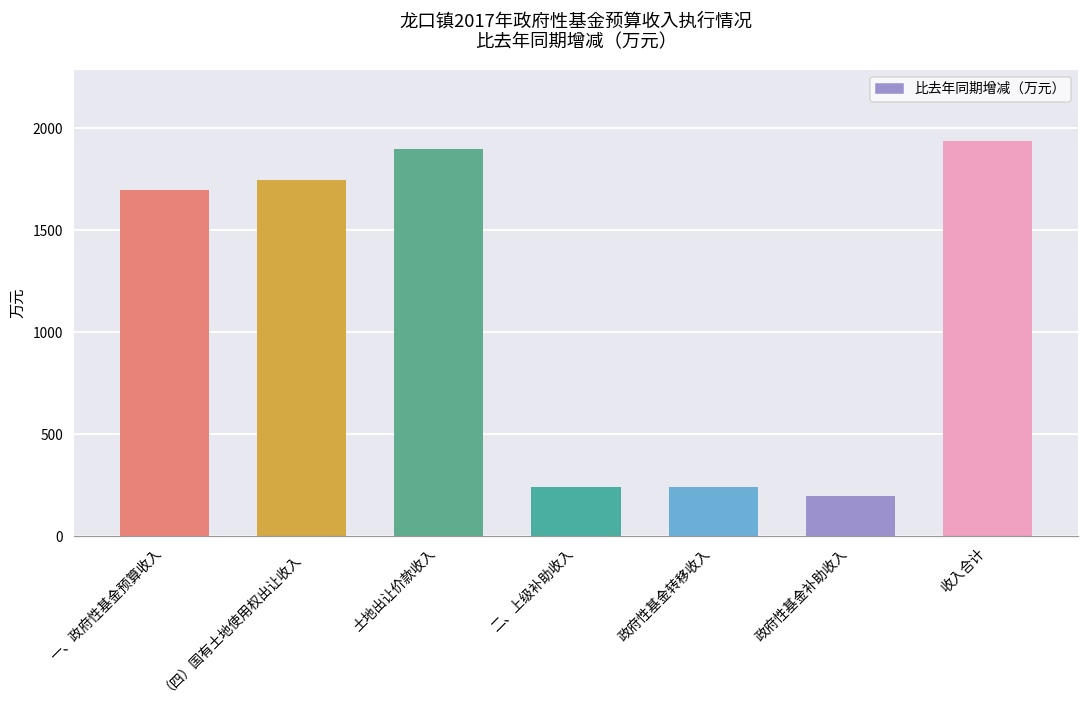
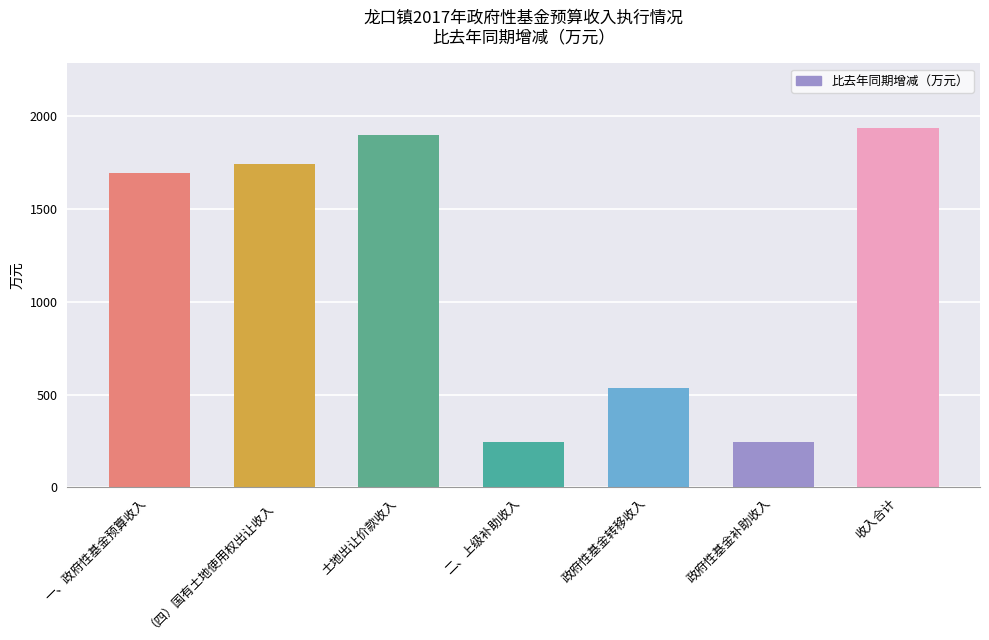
  {
    "一、政府性基金预算收入": 1690,
    "（四）国有土地使用权出让收入": 1740,
    "土地出让价款收入": 1900,
    "二、上级补助收入": 240,
-   "政府性基金转移收入": 240,
-   "政府性基金补助收入": 190,
+   "政府性基金转移收入": 530,
+   "政府性基金补助收入": 240,
    "收入合计": 1940
  }
